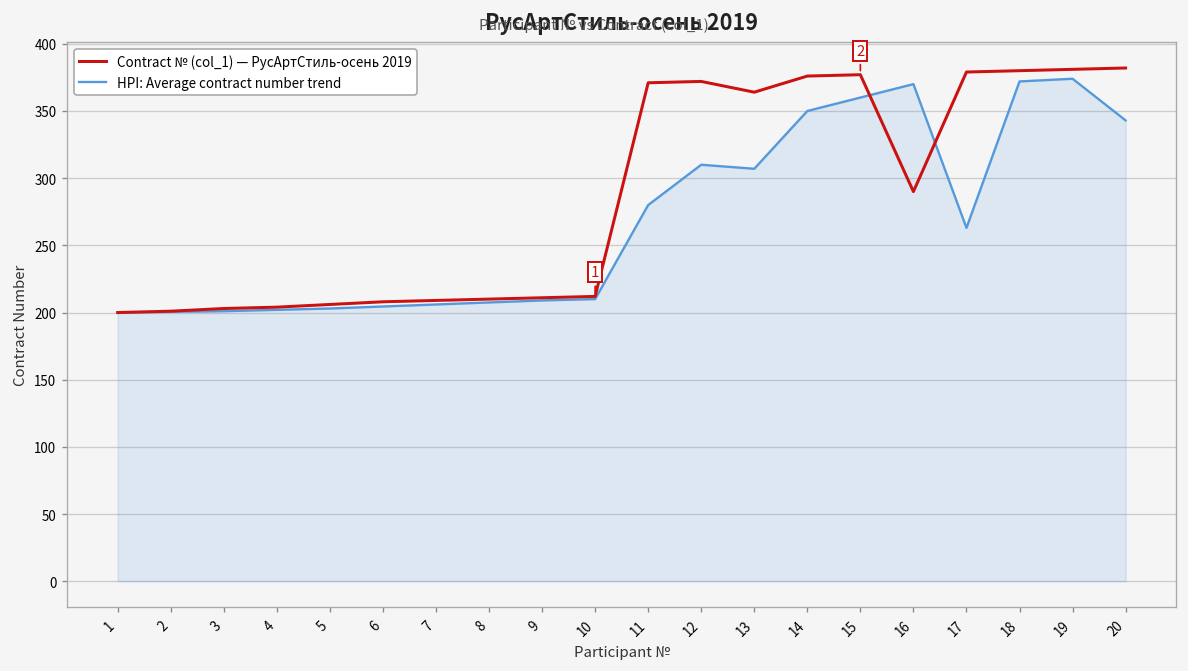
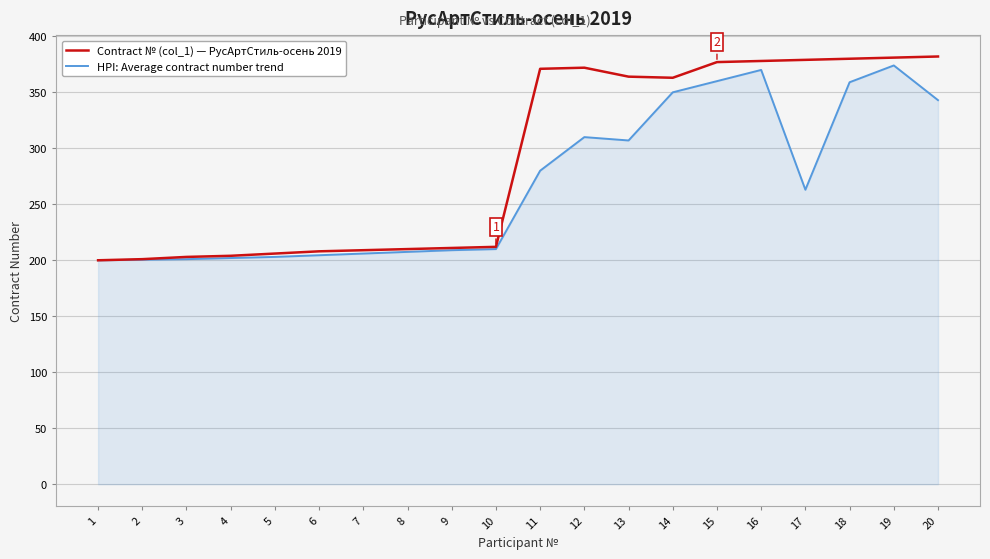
  {
    "Contract № (col_1) — РусАртСтиль-осень 2019": {
      "5": 206,
      "6": 208,
      "7": 209,
      "8": 210,
      "11": 371,
      "12": 372,
      "13": 364,
-     "14": 376,
-     "16": 290,
+     "14": 363,
+     "16": 378,
      "17": 379,
      "18": 380,
      "19": 381,
      "20": 382
    },
    "HPI: Average contract number trend": {
      "5": 203,
      "6": 205,
      "7": 206,
      "8": 208,
      "11": 280,
      "12": 310,
      "13": 307,
      "14": 350,
      "15": 360,
      "16": 370,
      "17": 263,
-     "18": 372,
+     "18": 359,
      "19": 374,
      "20": 343
    }
  }
